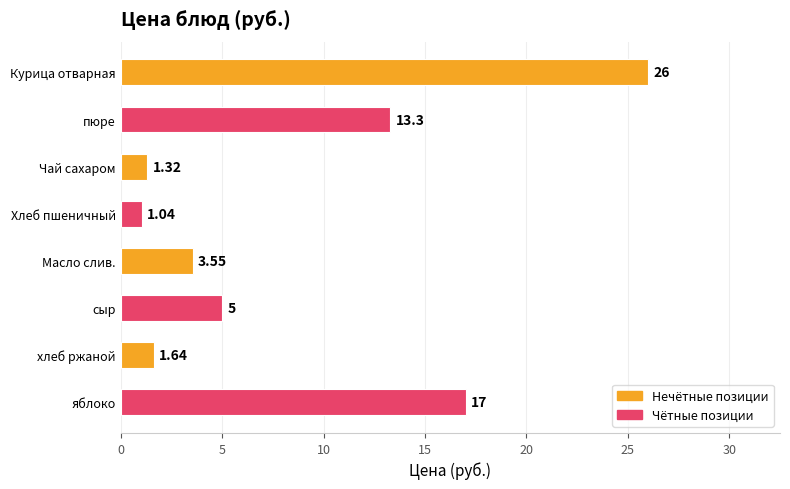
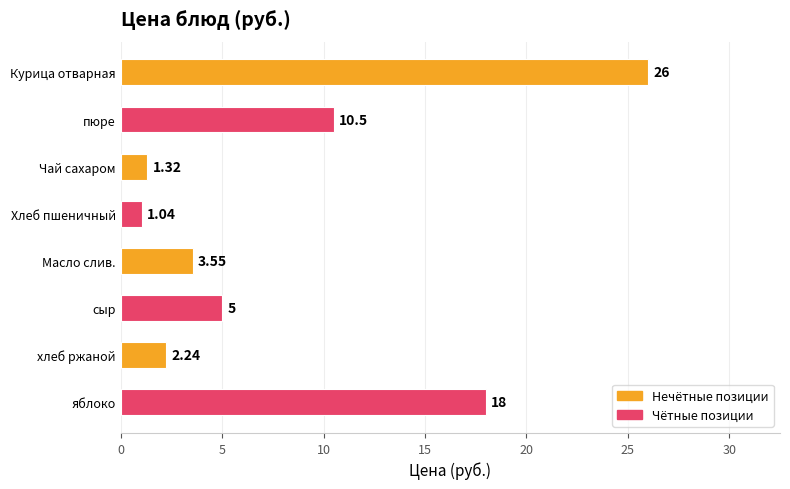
  {
    "Курица отварная": 26,
-   "пюре": 13.3,
+   "пюре": 10.5,
    "Чай сахаром": 1.32,
    "Хлеб пшеничный": 1.04,
    "Масло слив.": 3.55,
    "сыр": 5,
-   "хлеб ржаной": 1.64,
-   "яблоко": 17
+   "хлеб ржаной": 2.24,
+   "яблоко": 18
  }
